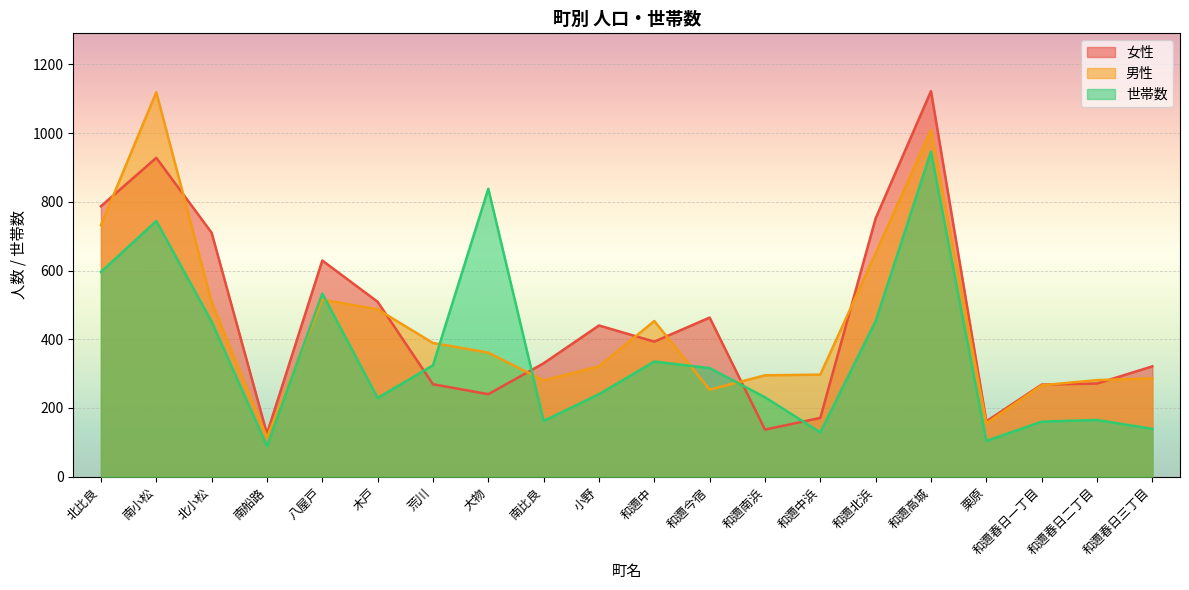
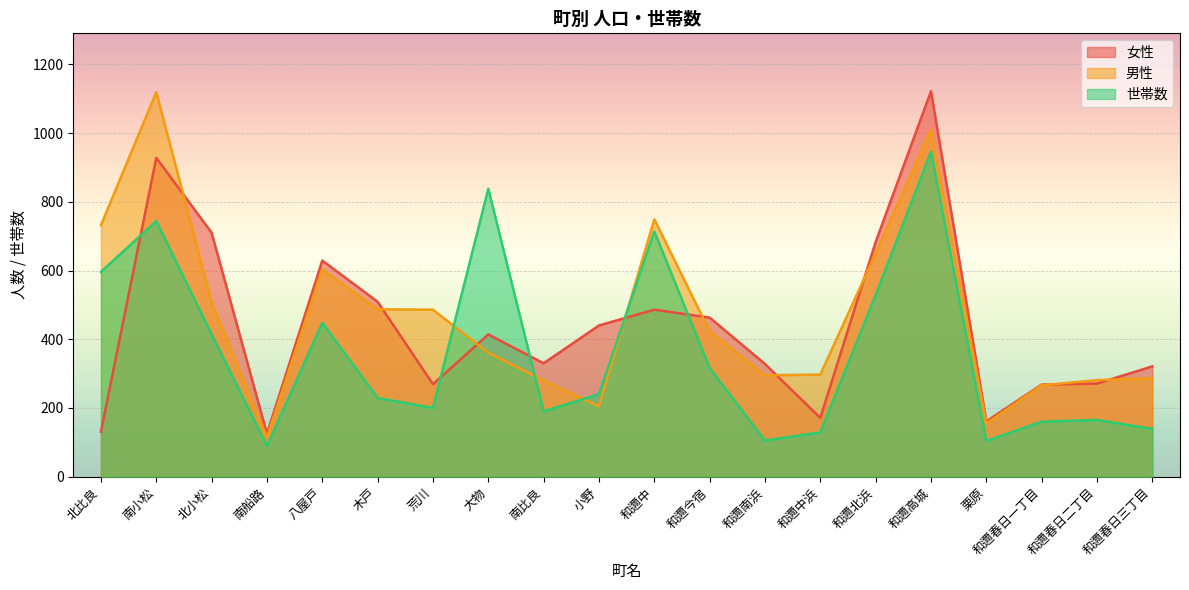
  {
    "女性": {
-     "北比良": 790,
+     "北比良": 130,
      "南小松": 930,
      "北小松": 710,
      "南船路": 130,
      "八屋戸": 630,
      "木戸": 510,
      "荒川": 270,
-     "大物": 240,
+     "大物": 410,
      "南比良": 330,
      "小野": 440,
-     "和邇中": 390,
+     "和邇中": 490,
      "和邇今宿": 460,
-     "和邇南浜": 140,
+     "和邇南浜": 330,
      "和邇中浜": 170,
-     "和邇北浜": 750,
+     "和邇北浜": 680,
      "和邇高城": 1120,
      "和邇春日二丁目": 270,
      "和邇春日三丁目": 320
    },
    "男性": {
      "北比良": 730,
      "南小松": 1120,
      "北小松": 510,
      "南船路": 110,
-     "八屋戸": 520,
+     "八屋戸": 600,
      "木戸": 490,
-     "荒川": 390,
+     "荒川": 490,
      "大物": 360,
      "南比良": 280,
-     "小野": 320,
-     "和邇中": 450,
-     "和邇今宿": 250,
+     "小野": 210,
+     "和邇中": 750,
+     "和邇今宿": 420,
      "和邇南浜": 300,
      "和邇中浜": 300,
      "和邇北浜": 650,
      "和邇高城": 1010,
      "和邇春日二丁目": 280,
      "和邇春日三丁目": 290
    },
    "世帯数": {
      "北比良": 600,
      "南小松": 740,
-     "北小松": 450,
+     "北小松": 410,
      "南船路": 90,
-     "八屋戸": 530,
+     "八屋戸": 450,
      "木戸": 230,
-     "荒川": 320,
+     "荒川": 200,
      "大物": 840,
-     "南比良": 160,
+     "南比良": 190,
      "小野": 240,
-     "和邇中": 340,
+     "和邇中": 710,
      "和邇今宿": 320,
-     "和邇南浜": 230,
+     "和邇南浜": 110,
      "和邇中浜": 130,
-     "和邇北浜": 450,
+     "和邇北浜": 530,
      "和邇高城": 950,
      "栗原": 100,
      "和邇春日一丁目": 160,
      "和邇春日二丁目": 170,
      "和邇春日三丁目": 140
    }
  }
